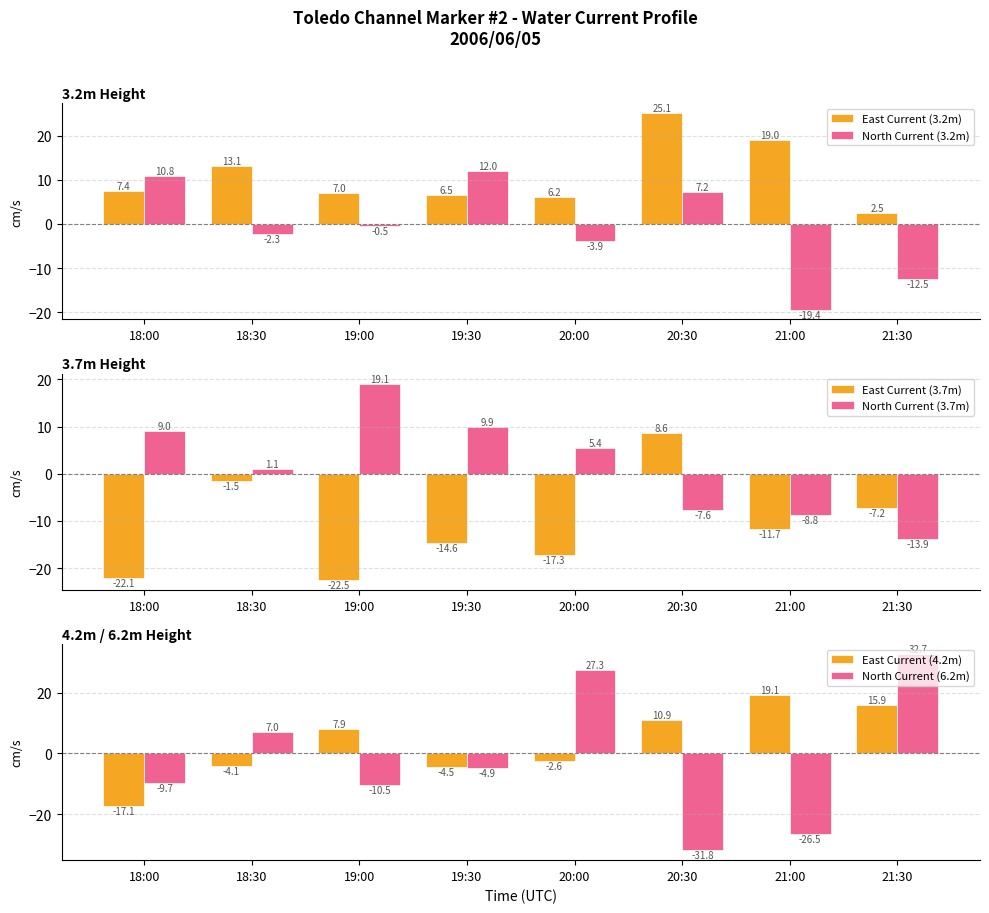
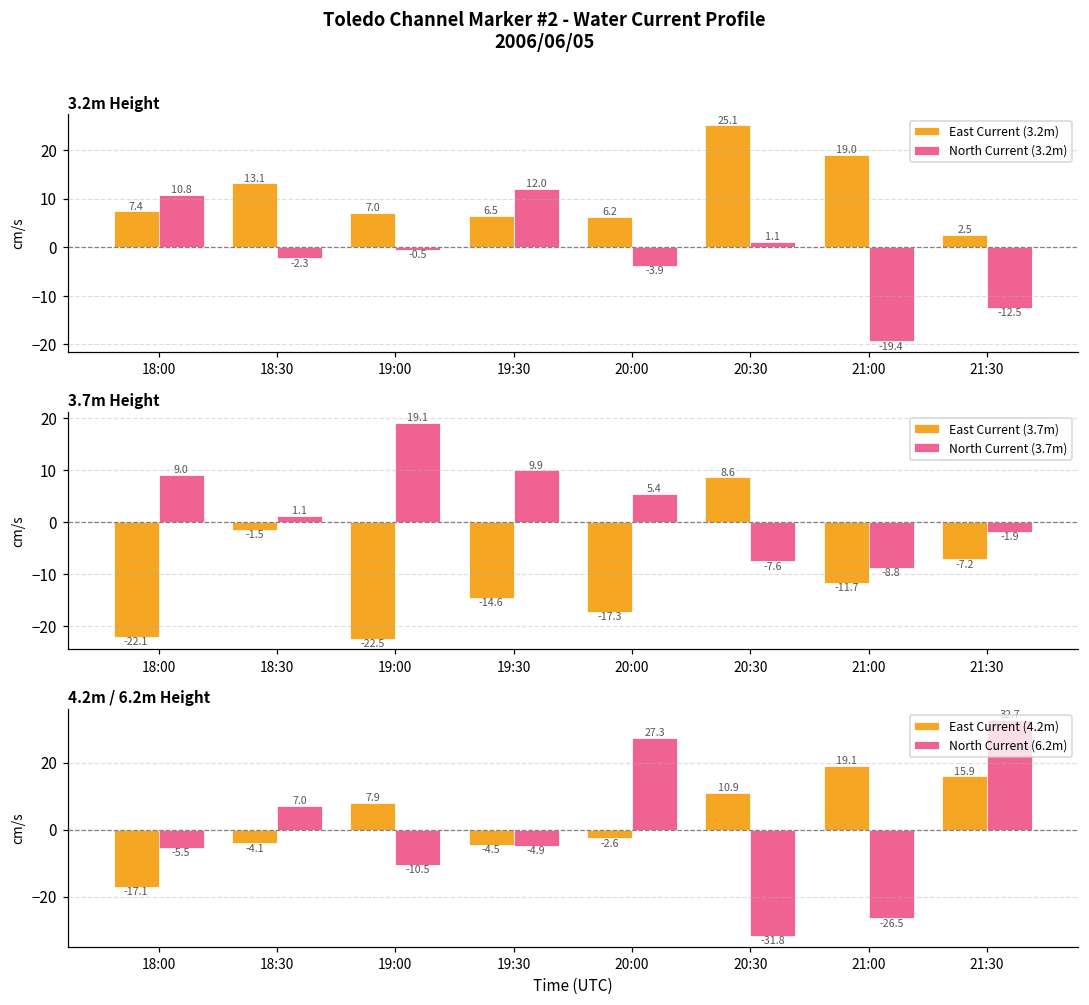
  {
    "3.2m Height": {
      "East Current (3.2m)": {
        "18:00": 7.4,
        "18:30": 13.1,
        "19:00": 7.0,
        "19:30": 6.5,
        "20:00": 6.2,
        "20:30": 25.1,
        "21:00": 19.0,
        "21:30": 2.5
      },
      "North Current (3.2m)": {
        "18:00": 10.8,
        "18:30": -2.3,
        "19:00": -0.5,
        "19:30": 12.0,
        "20:00": -3.9,
-       "20:30": 7.2,
+       "20:30": 1.1,
        "21:00": -19.4,
        "21:30": -12.5
      }
    },
    "3.7m Height": {
      "East Current (3.7m)": {
        "18:00": -22.1,
        "18:30": -1.5,
        "19:00": -22.5,
        "19:30": -14.6,
        "20:00": -17.3,
        "20:30": 8.6,
        "21:00": -11.7,
        "21:30": -7.2
      },
      "North Current (3.7m)": {
        "18:00": 9.0,
        "18:30": 1.1,
        "19:00": 19.1,
        "19:30": 9.9,
        "20:00": 5.4,
        "20:30": -7.6,
        "21:00": -8.8,
-       "21:30": -13.9
+       "21:30": -1.9
      }
    },
    "4.2m / 6.2m Height": {
      "East Current (4.2m)": {
        "18:00": -17.1,
        "18:30": -4.1,
        "19:00": 7.9,
        "19:30": -4.5,
        "20:00": -2.6,
        "20:30": 10.9,
        "21:00": 19.1,
        "21:30": 15.9
      },
      "North Current (6.2m)": {
-       "18:00": -9.7,
+       "18:00": -5.5,
        "18:30": 7.0,
        "19:00": -10.5,
        "19:30": -4.9,
        "20:00": 27.3,
        "20:30": -31.8,
        "21:00": -26.5
      }
    }
  }
